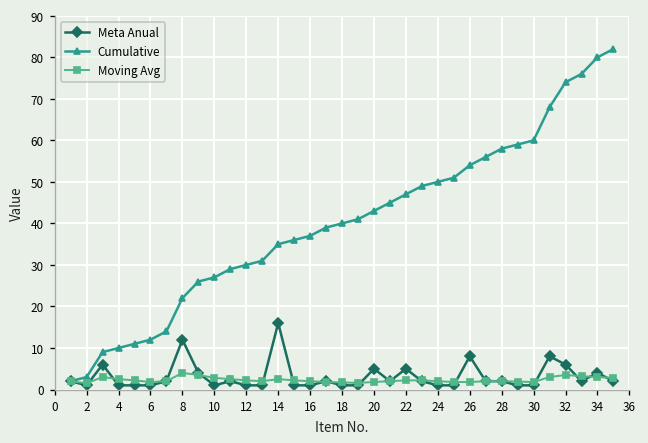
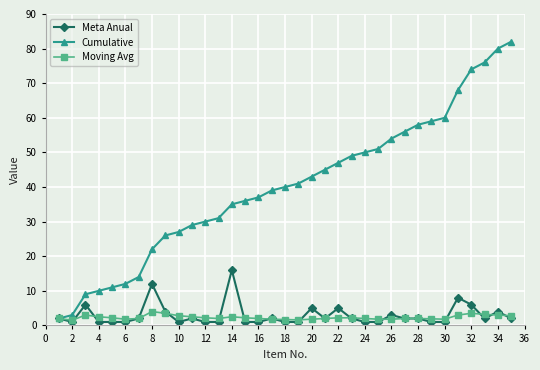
  {
    "Meta Anual": {
      "4": 1,
      "6": 1,
      "8": 12,
      "10": 1,
      "12": 1,
      "14": 16,
      "16": 1,
      "20": 5,
      "22": 5,
      "24": 1,
-     "26": 8,
+     "26": 3,
      "30": 1,
      "32": 6,
      "34": 4
    }
  }
